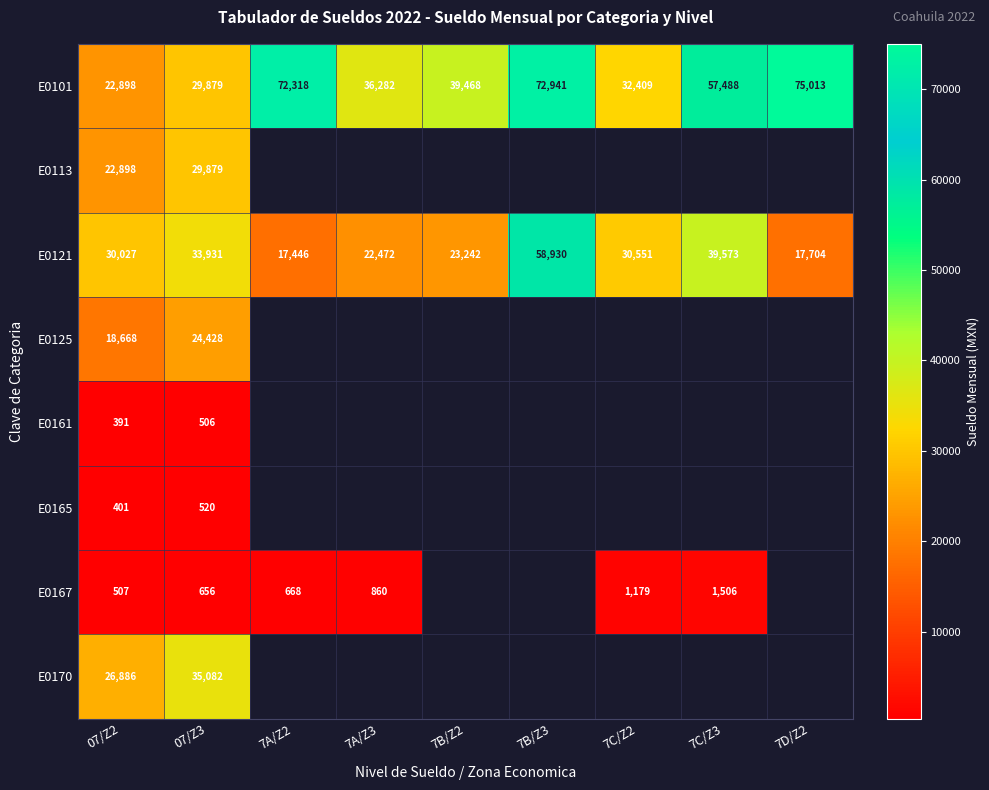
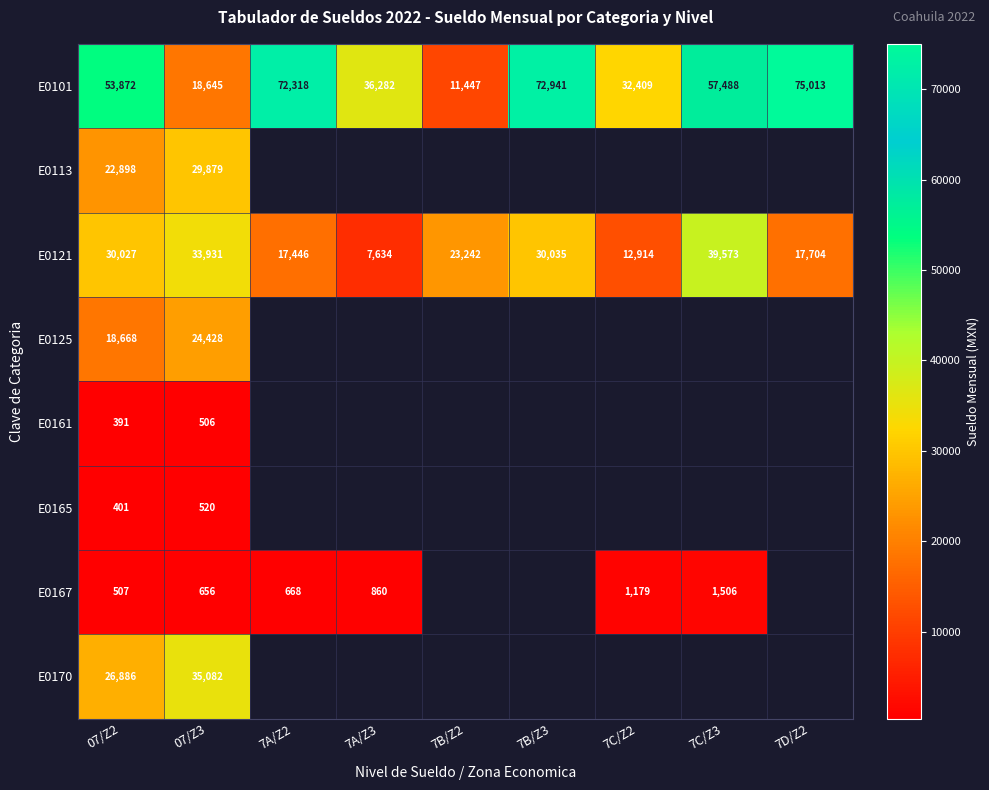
  {
    "E0101": {
-     "07/Z2": "22,898",
-     "07/Z3": "29,879",
+     "07/Z2": "53,872",
+     "07/Z3": "18,645",
      "7A/Z2": "72,318",
      "7A/Z3": "36,282",
-     "7B/Z2": "39,468",
+     "7B/Z2": "11,447",
      "7B/Z3": "72,941",
      "7C/Z2": "32,409",
      "7C/Z3": "57,488",
      "7D/Z2": "75,013"
    },
    "E0113": {
      "07/Z2": "22,898",
      "07/Z3": "29,879"
    },
    "E0121": {
      "07/Z2": "30,027",
      "07/Z3": "33,931",
      "7A/Z2": "17,446",
-     "7A/Z3": "22,472",
+     "7A/Z3": "7,634",
      "7B/Z2": "23,242",
-     "7B/Z3": "58,930",
-     "7C/Z2": "30,551",
+     "7B/Z3": "30,035",
+     "7C/Z2": "12,914",
      "7C/Z3": "39,573",
      "7D/Z2": "17,704"
    },
    "E0125": {
      "07/Z2": "18,668",
      "07/Z3": "24,428"
    },
    "E0161": {
      "07/Z2": "391",
      "07/Z3": "506"
    },
    "E0165": {
      "07/Z2": "401",
      "07/Z3": "520"
    },
    "E0167": {
      "07/Z2": "507",
      "07/Z3": "656",
      "7A/Z2": "668",
      "7A/Z3": "860",
      "7C/Z2": "1,179",
      "7C/Z3": "1,506"
    },
    "E0170": {
      "07/Z2": "26,886",
      "07/Z3": "35,082"
    }
  }
